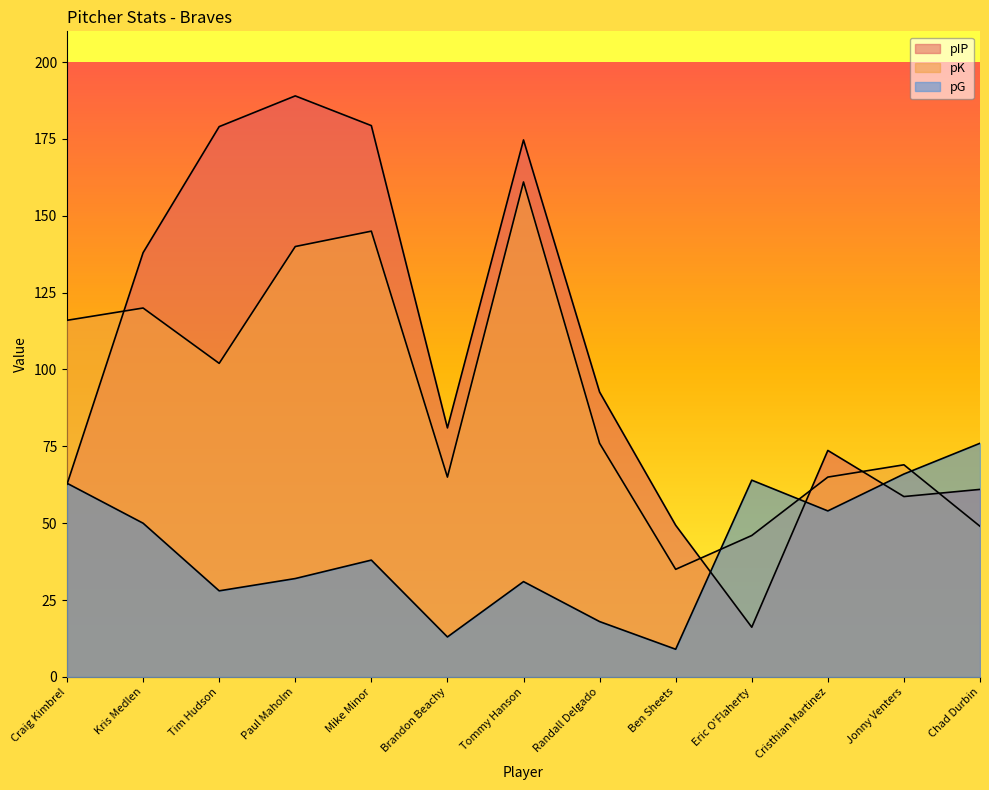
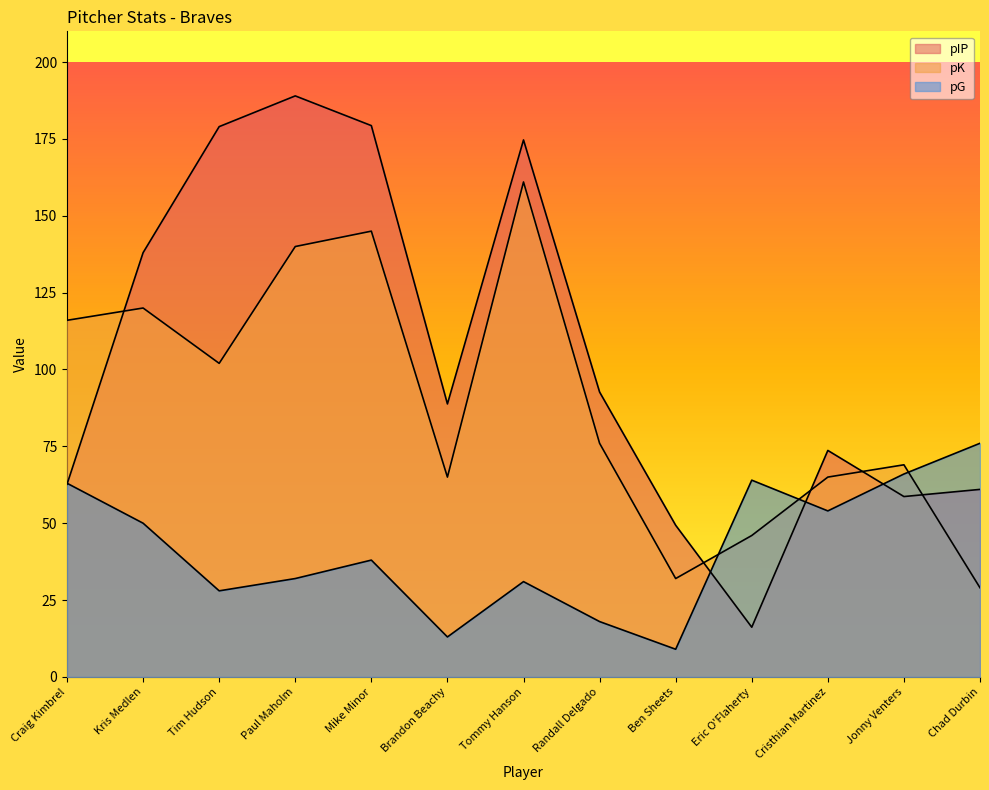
  {
    "pIP": {
      "Kris Medlen": 138,
      "Tim Hudson": 179,
      "Paul Maholm": 189,
      "Mike Minor": 179,
-     "Brandon Beachy": 81,
+     "Brandon Beachy": 89,
      "Tommy Hanson": 175,
      "Randall Delgado": 93,
      "Ben Sheets": 49,
      "Eric O'Flaherty": 16,
      "Cristhian Martinez": 74,
      "Jonny Venters": 59,
      "Chad Durbin": 61
    },
    "pK": {
      "Craig Kimbrel": 116,
      "Kris Medlen": 120,
      "Tim Hudson": 102,
      "Paul Maholm": 140,
      "Mike Minor": 145,
      "Brandon Beachy": 65,
      "Tommy Hanson": 161,
      "Randall Delgado": 76,
-     "Ben Sheets": 35,
+     "Ben Sheets": 32,
      "Eric O'Flaherty": 46,
      "Cristhian Martinez": 65,
      "Jonny Venters": 69,
-     "Chad Durbin": 49
+     "Chad Durbin": 29
    },
    "pG": {
      "Kris Medlen": 50,
      "Tim Hudson": 28,
      "Paul Maholm": 32,
      "Mike Minor": 38,
      "Brandon Beachy": 13,
      "Tommy Hanson": 31,
      "Randall Delgado": 18,
      "Ben Sheets": 9,
      "Eric O'Flaherty": 64,
      "Cristhian Martinez": 54,
      "Jonny Venters": 66,
      "Chad Durbin": 76
    }
  }
